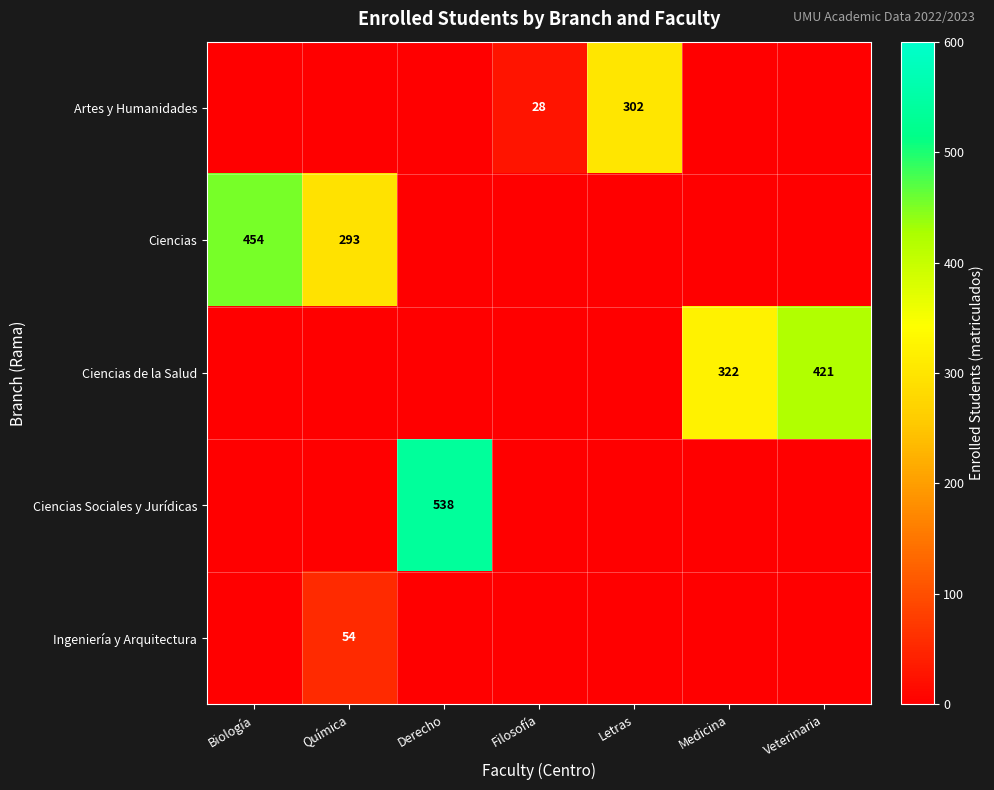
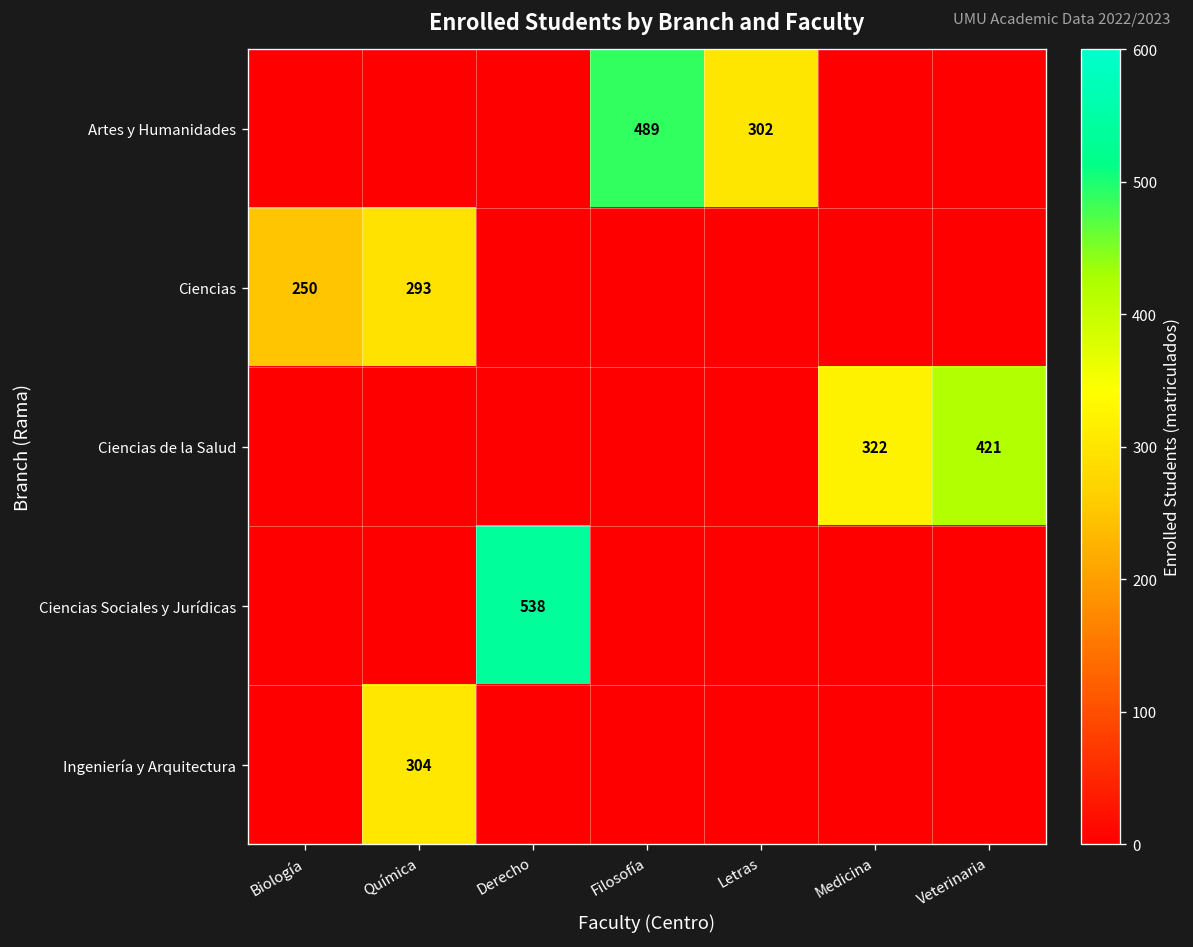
  {
    "Artes y Humanidades": {
-     "Filosofía": 28,
+     "Filosofía": 489,
      "Letras": 302
    },
    "Ciencias": {
-     "Biología": 454,
+     "Biología": 250,
      "Química": 293
    },
    "Ciencias de la Salud": {
      "Medicina": 322,
      "Veterinaria": 421
    },
    "Ciencias Sociales y Jurídicas": {
      "Derecho": 538
    },
    "Ingeniería y Arquitectura": {
-     "Química": 54
+     "Química": 304
    }
  }
